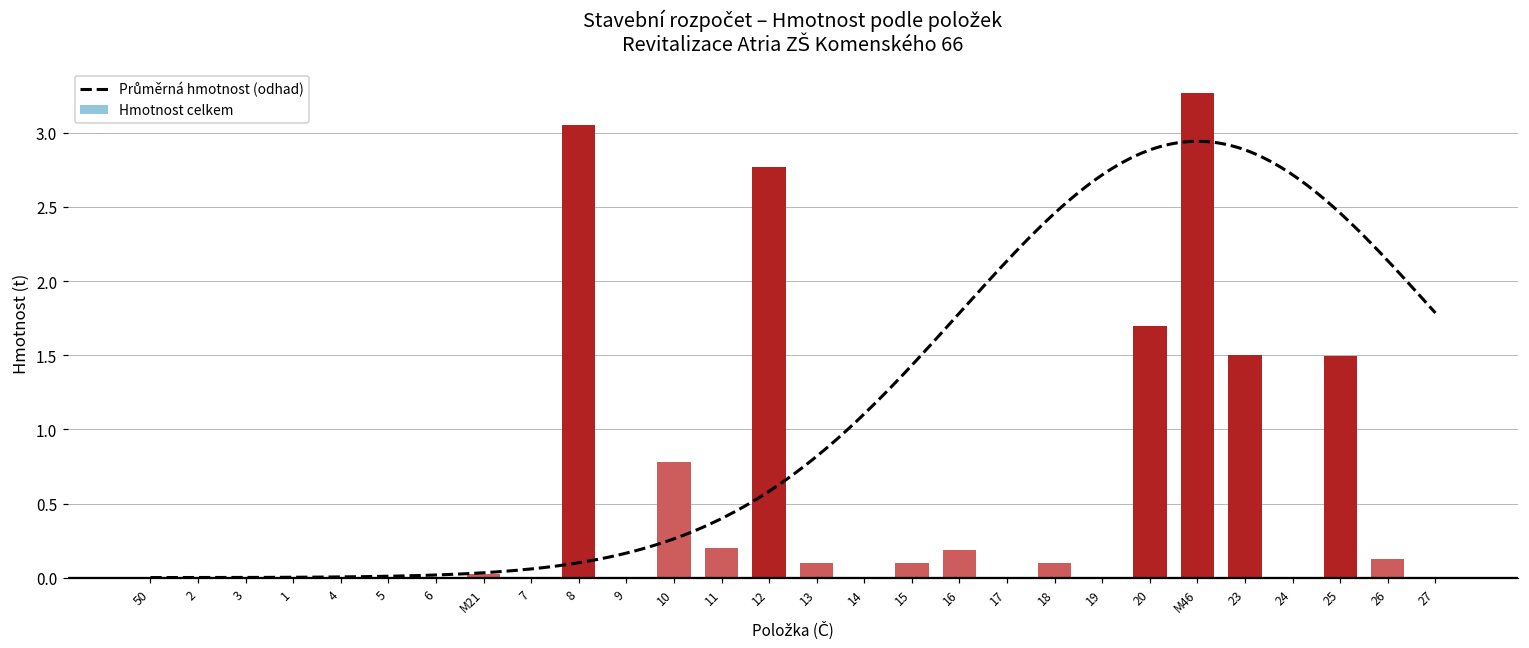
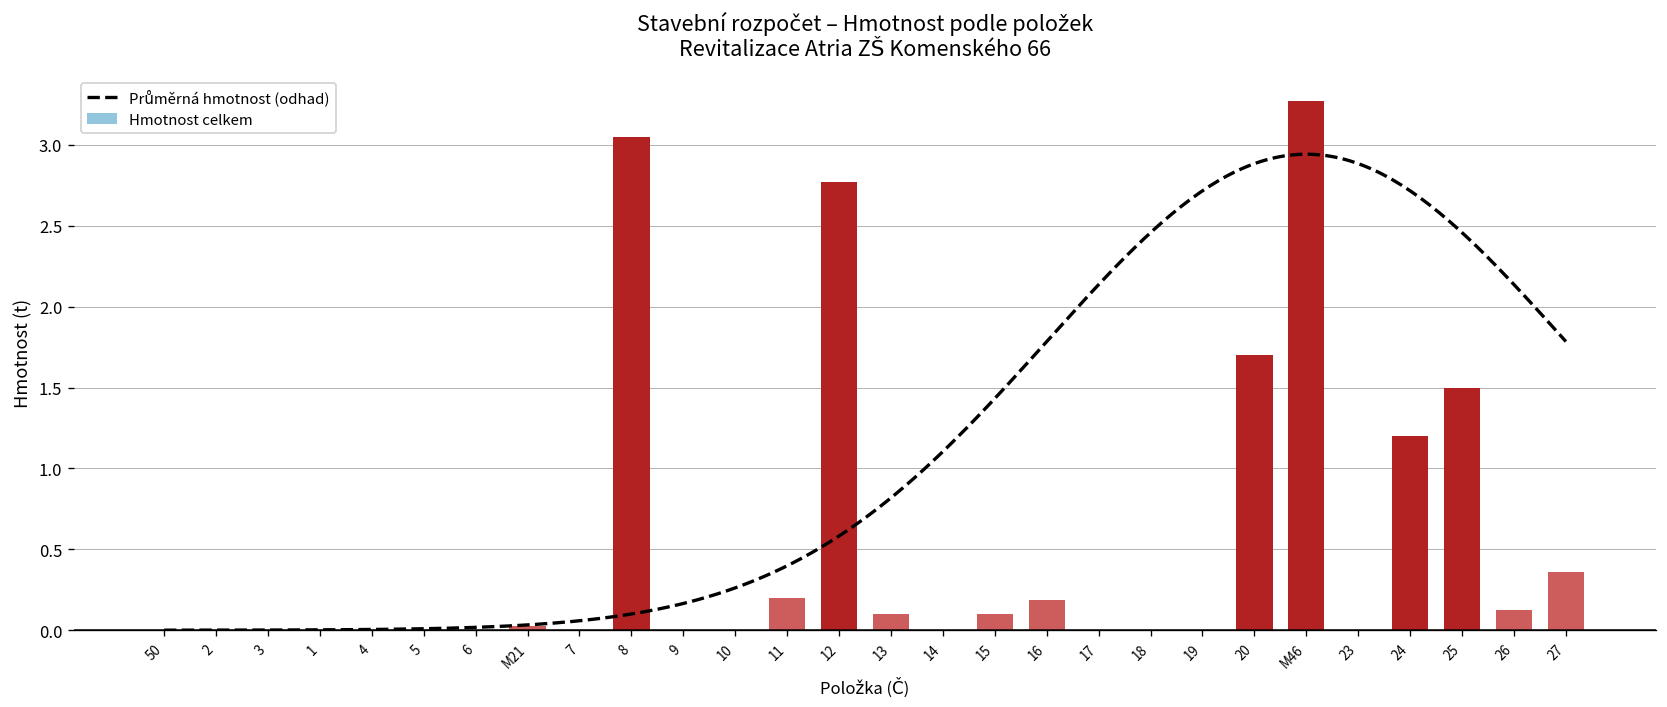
  {
    "Průměrná hmotnost (odhad)": {
      "50": 0.00,
      "27": 1.78
    },
    "Hmotnost celkem": {
      "50": 0.00,
      "3": 0.00,
      "1": 0.00,
      "4": 0.00,
      "5": 0.00,
      "6": 0.00,
      "M21": 0.03,
      "7": 0.00,
      "8": 3.05,
      "9": 0.00,
-     "10": 0.78,
+     "10": 0.00,
      "11": 0.20,
      "12": 2.77,
      "13": 0.10,
      "15": 0.10,
      "16": 0.19,
      "17": 0.00,
-     "18": 0.1,
+     "18": 0.0,
      "19": 0.00,
      "20": 1.70,
      "M46": 3.27,
-     "23": 1.5,
-     "24": 0.0,
+     "23": 0.0,
+     "24": 1.2,
      "25": 1.50,
      "26": 0.12,
-     "27": 0.00
+     "27": 0.36
    }
  }
